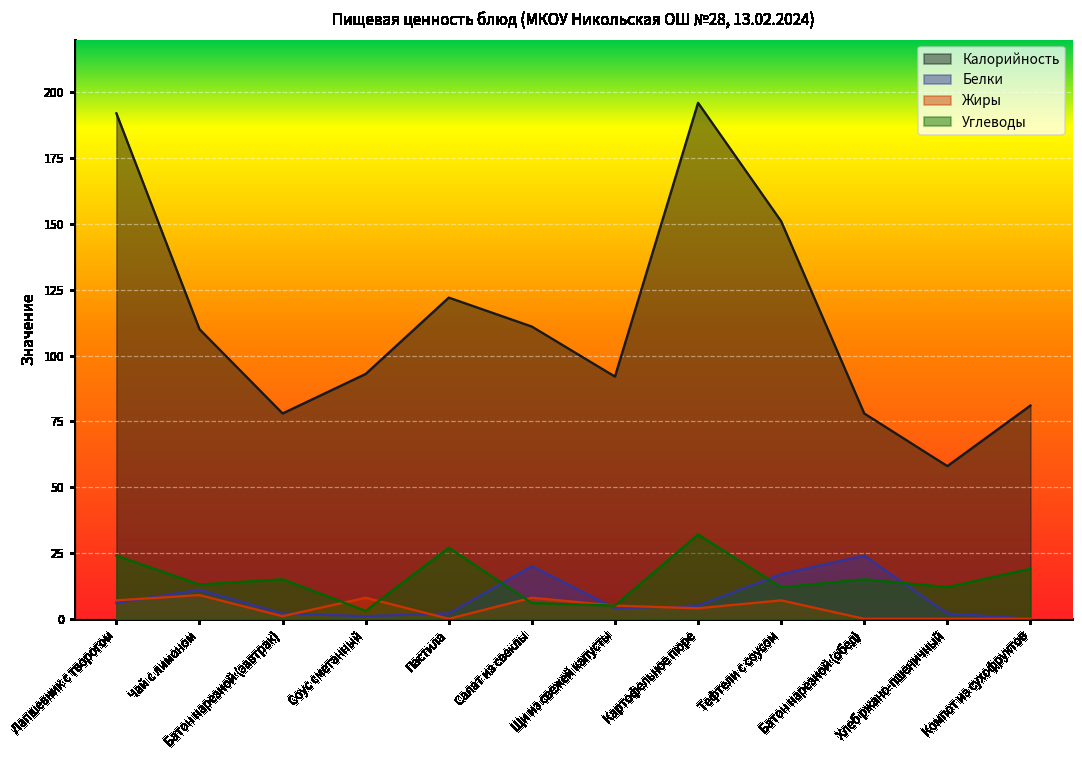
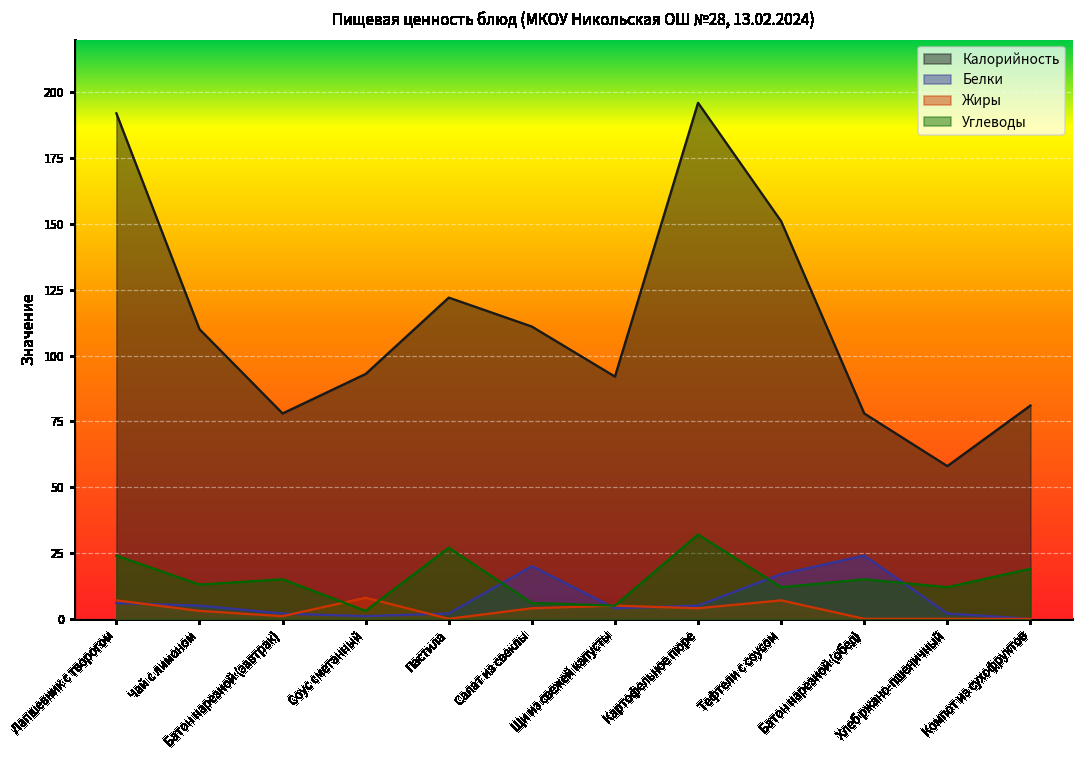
  {
    "Белки": {
-     "Чай с лимоном": 11,
+     "Чай с лимоном": 5,
      "Соус сметанный": 1,
      "Пастила": 2,
      "Салат из свеклы": 20,
      "Тефтели с соусом": 17,
      "Батон нарезной (обед)": 24,
      "Хлеб ржано-пшеничный": 2
    },
    "Жиры": {
-     "Чай с лимоном": 9,
+     "Чай с лимоном": 3,
      "Соус сметанный": 8,
      "Пастила": 0,
-     "Салат из свеклы": 8,
+     "Салат из свеклы": 4,
      "Тефтели с соусом": 7,
      "Батон нарезной (обед)": 0,
      "Хлеб ржано-пшеничный": 0
    }
  }
